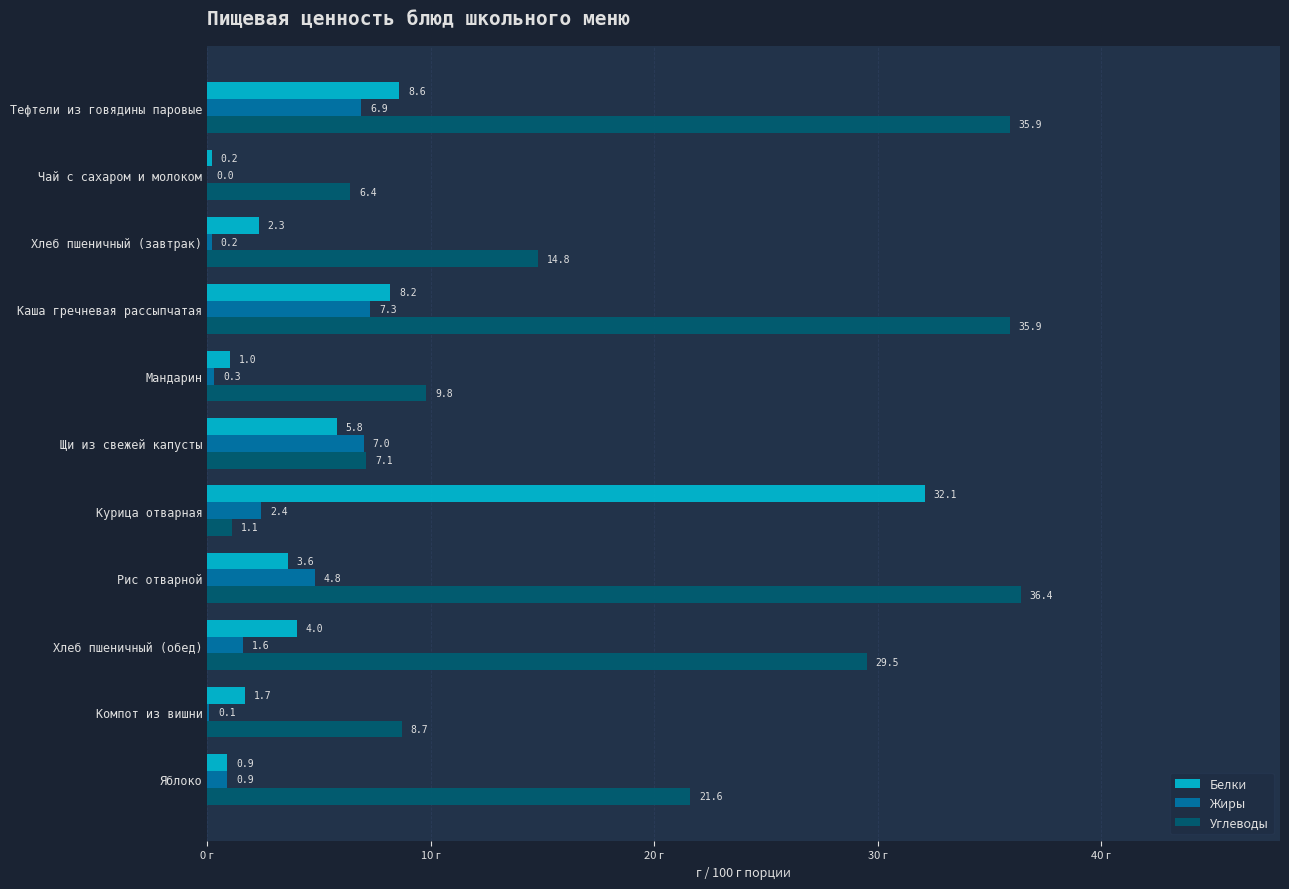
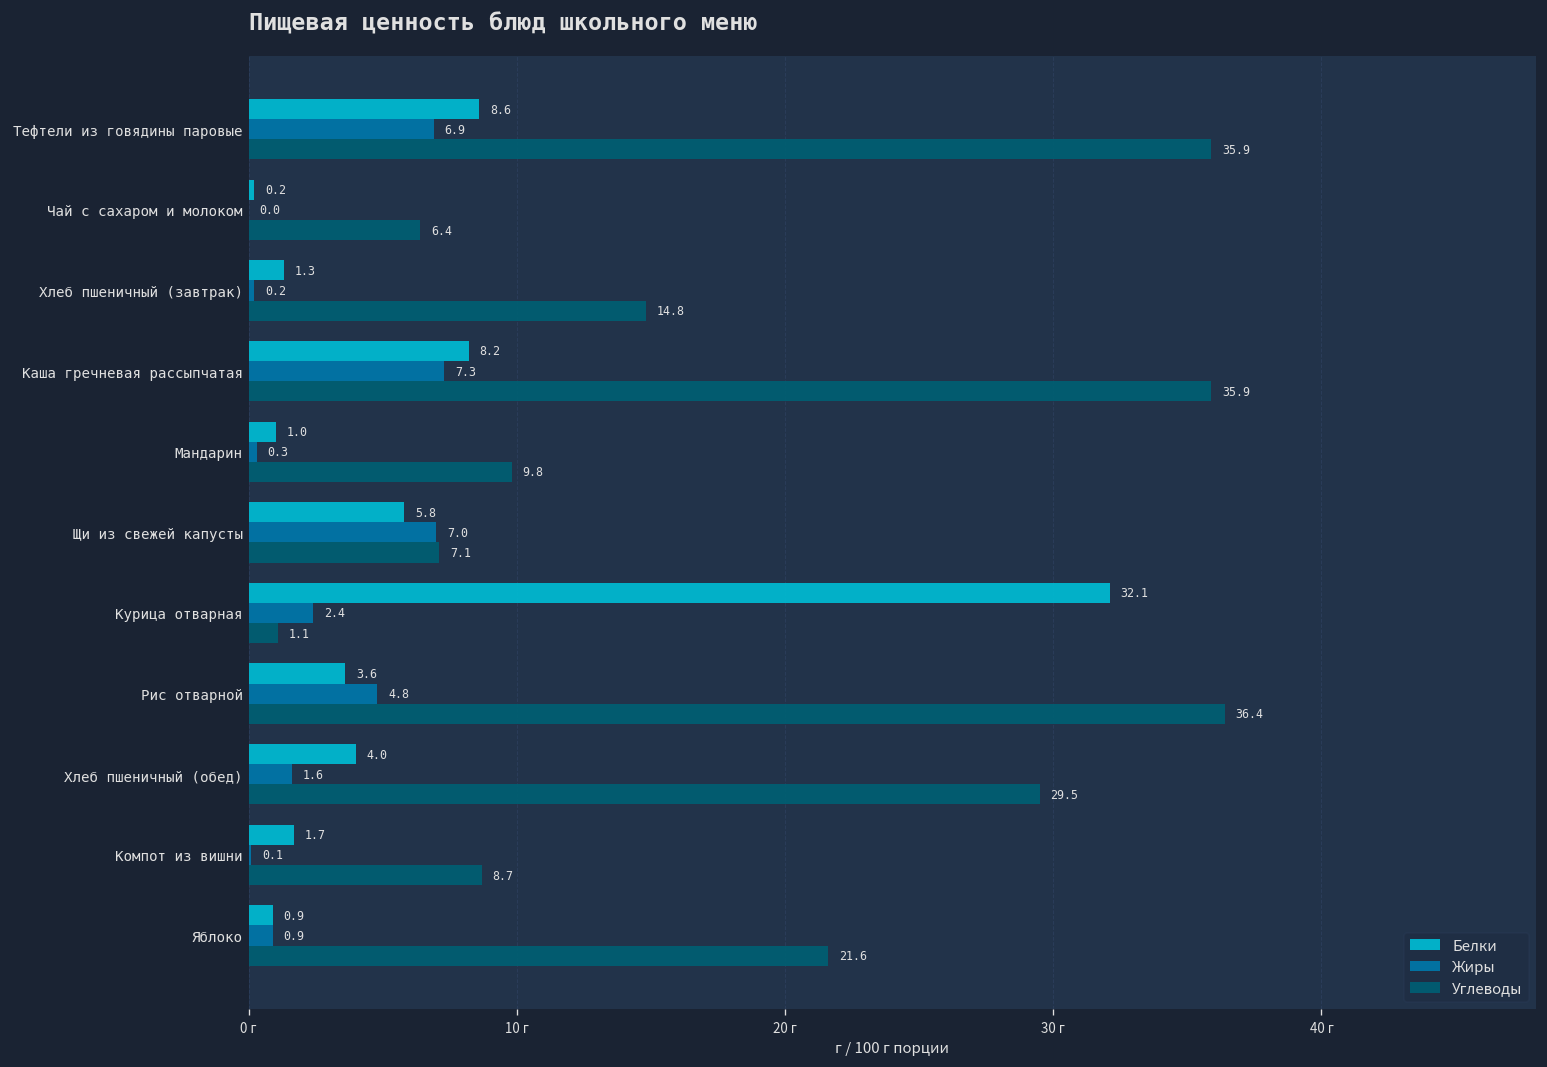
  {
    "Белки": {
      "Тефтели из говядины паровые": 8.6,
      "Чай с сахаром и молоком": 0.2,
-     "Хлеб пшеничный (завтрак)": 2.3,
+     "Хлеб пшеничный (завтрак)": 1.3,
      "Каша гречневая рассыпчатая": 8.2,
      "Мандарин": 1.0,
      "Щи из свежей капусты": 5.8,
      "Курица отварная": 32.1,
      "Рис отварной": 3.6,
      "Хлеб пшеничный (обед)": 4.0,
      "Компот из вишни": 1.7,
      "Яблоко": 0.9
    },
    "Жиры": {
      "Тефтели из говядины паровые": 6.9,
      "Чай с сахаром и молоком": 0.0,
      "Хлеб пшеничный (завтрак)": 0.2,
      "Каша гречневая рассыпчатая": 7.3,
      "Мандарин": 0.3,
      "Щи из свежей капусты": 7.0,
      "Курица отварная": 2.4,
      "Рис отварной": 4.8,
      "Хлеб пшеничный (обед)": 1.6,
      "Компот из вишни": 0.1,
      "Яблоко": 0.9
    },
    "Углеводы": {
      "Тефтели из говядины паровые": 35.9,
      "Чай с сахаром и молоком": 6.4,
      "Хлеб пшеничный (завтрак)": 14.8,
      "Каша гречневая рассыпчатая": 35.9,
      "Мандарин": 9.8,
      "Щи из свежей капусты": 7.1,
      "Курица отварная": 1.1,
      "Рис отварной": 36.4,
      "Хлеб пшеничный (обед)": 29.5,
      "Компот из вишни": 8.7,
      "Яблоко": 21.6
    }
  }
